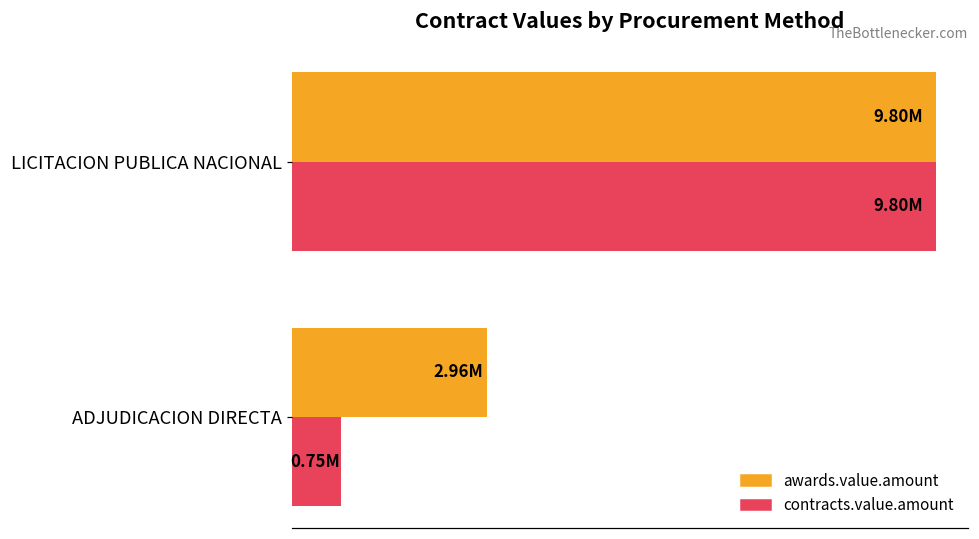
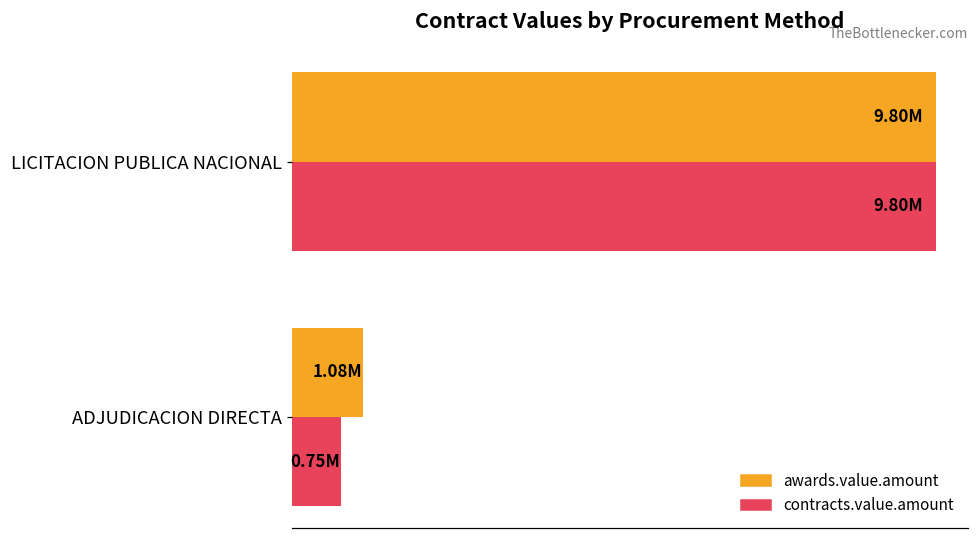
  {
    "awards.value.amount": {
      "LICITACION PUBLICA NACIONAL": "9.80M",
-     "ADJUDICACION DIRECTA": "2.96M"
+     "ADJUDICACION DIRECTA": "1.08M"
    },
    "contracts.value.amount": {
      "LICITACION PUBLICA NACIONAL": "9.80M",
      "ADJUDICACION DIRECTA": "0.75M"
    }
  }
